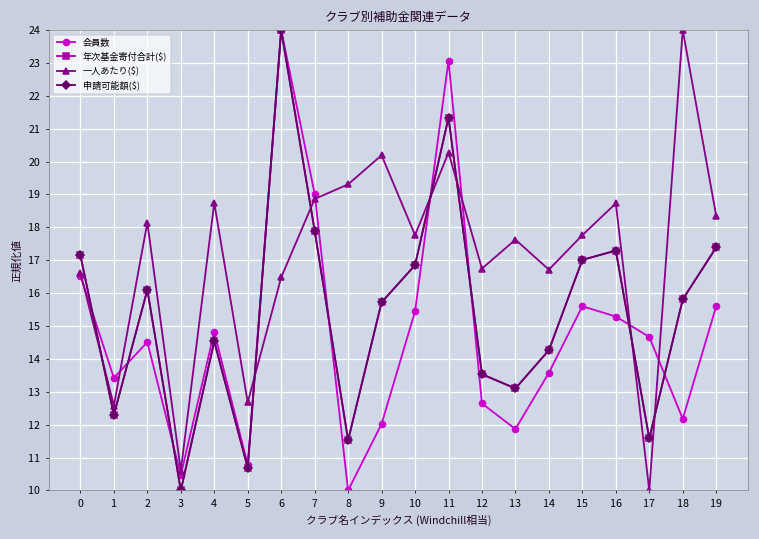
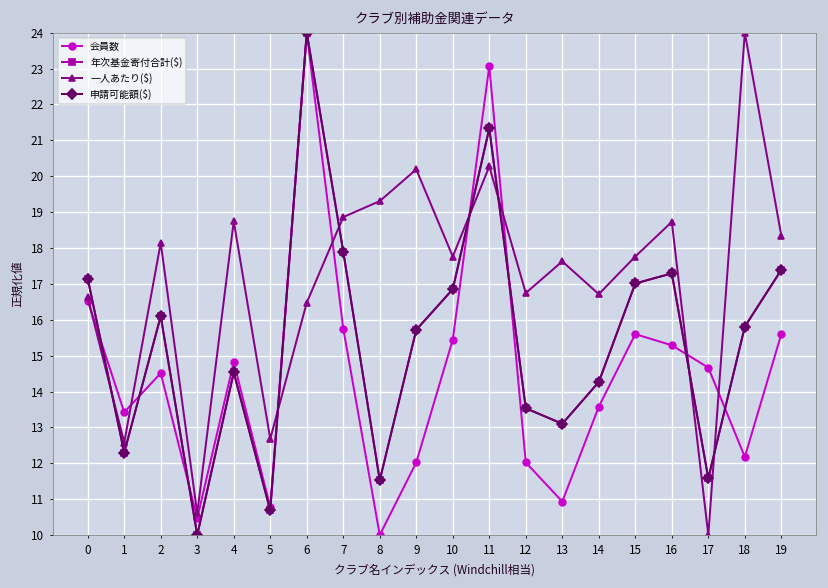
  {
    "会員数": {
      "0": 16.5,
      "1": 13.4,
      "2": 14.5,
      "3": 10.5,
      "4": 14.8,
      "5": 10.8,
-     "7": 19.0,
+     "7": 15.8,
      "8": 10.0,
      "9": 12.0,
      "10": 15.4,
      "11": 23.1,
-     "12": 12.6,
-     "13": 11.9,
+     "12": 12.0,
+     "13": 10.9,
      "14": 13.6,
      "15": 15.6,
      "16": 15.3,
      "17": 14.7,
      "18": 12.2,
      "19": 15.6
    }
  }
